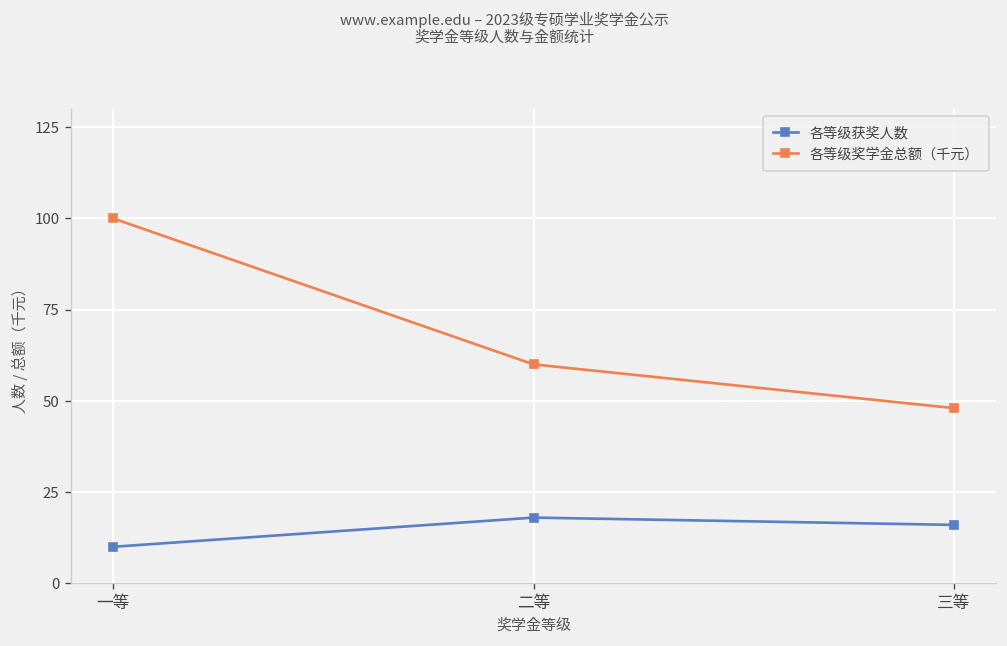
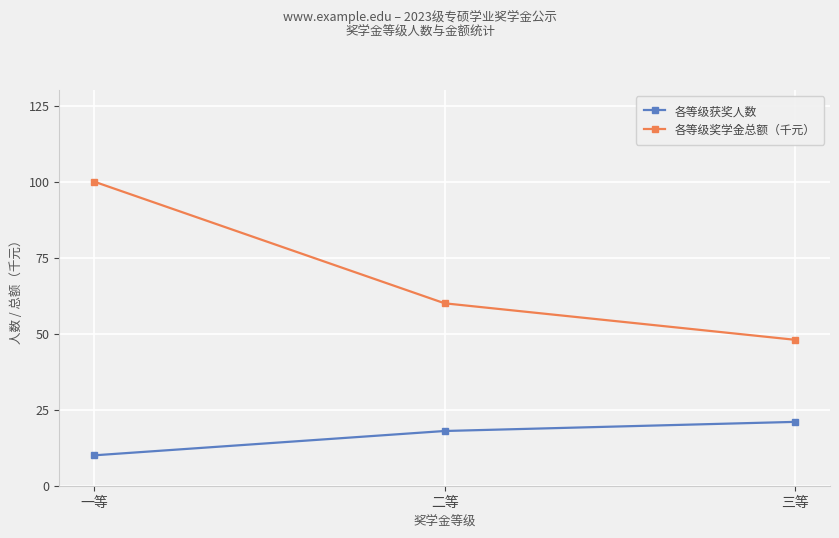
  {
    "各等级获奖人数": {
      "一等": 10,
      "二等": 18,
-     "三等": 16
+     "三等": 21
    },
    "各等级奖学金总额（千元）": {
      "一等": 100,
      "二等": 60,
      "三等": 48
    }
  }
